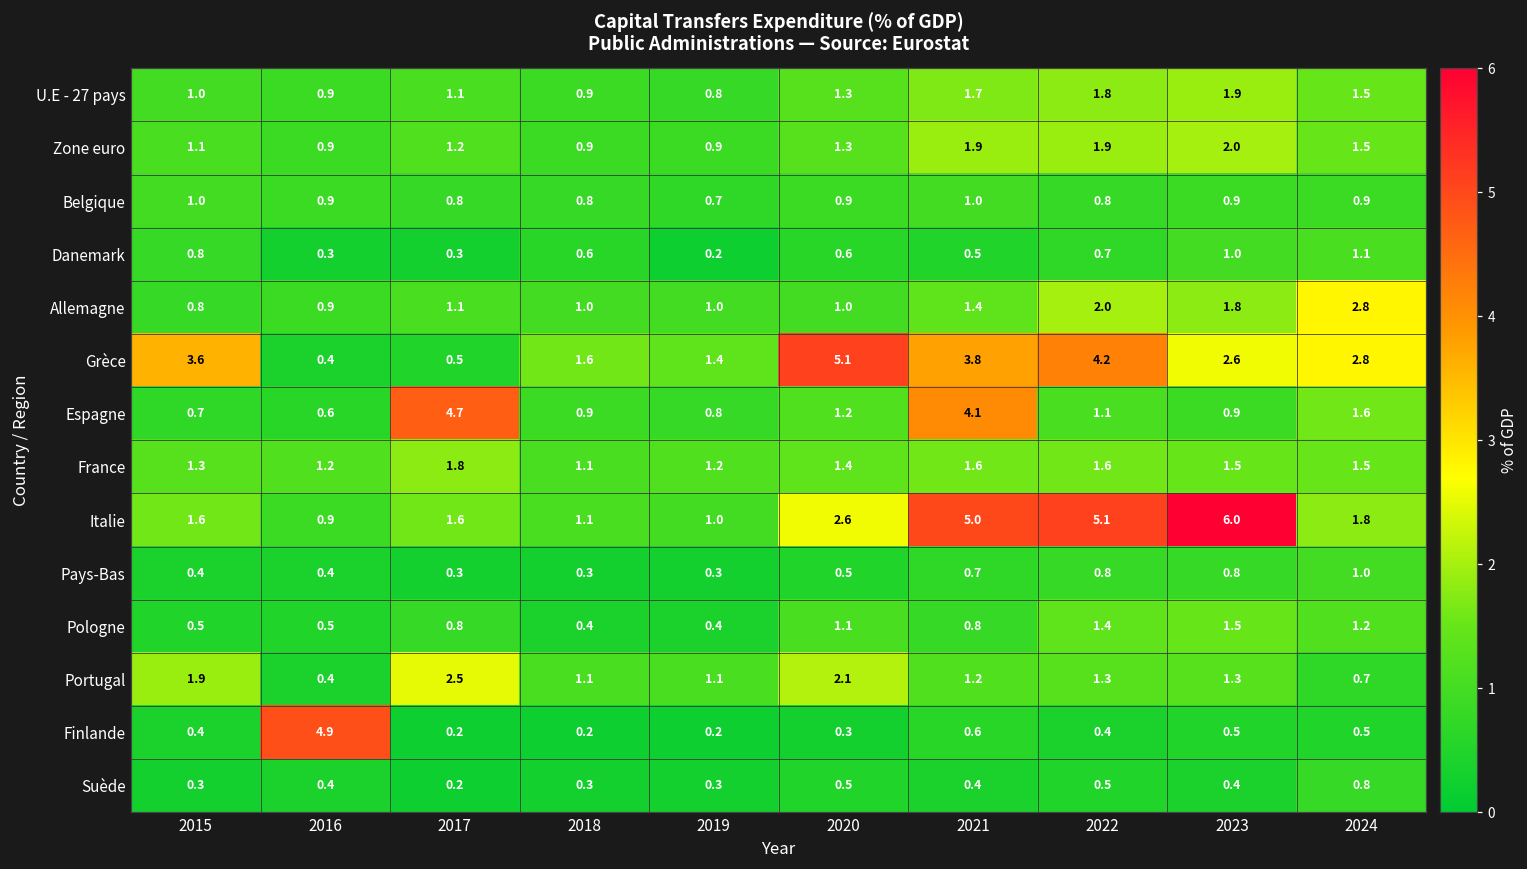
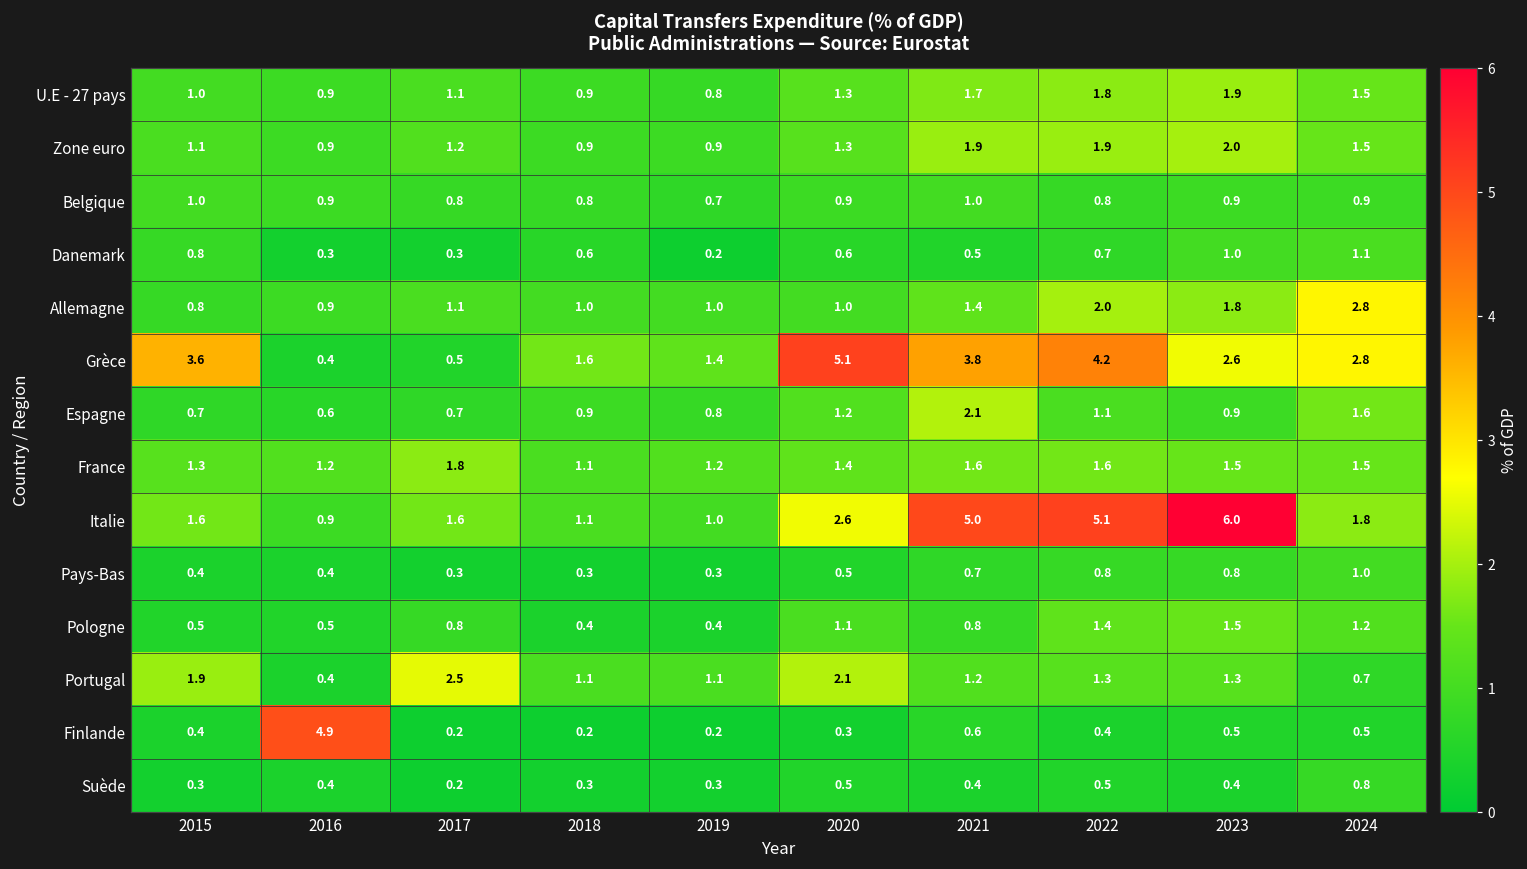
  {
    "U.E - 27 pays": {
      "2015": 1.0,
      "2016": 0.9,
      "2017": 1.1,
      "2018": 0.9,
      "2019": 0.8,
      "2020": 1.3,
      "2021": 1.7,
      "2022": 1.8,
      "2023": 1.9,
      "2024": 1.5
    },
    "Zone euro": {
      "2015": 1.1,
      "2016": 0.9,
      "2017": 1.2,
      "2018": 0.9,
      "2019": 0.9,
      "2020": 1.3,
      "2021": 1.9,
      "2022": 1.9,
      "2023": 2.0,
      "2024": 1.5
    },
    "Belgique": {
      "2015": 1.0,
      "2016": 0.9,
      "2017": 0.8,
      "2018": 0.8,
      "2019": 0.7,
      "2020": 0.9,
      "2021": 1.0,
      "2022": 0.8,
      "2023": 0.9,
      "2024": 0.9
    },
    "Danemark": {
      "2015": 0.8,
      "2016": 0.3,
      "2017": 0.3,
      "2018": 0.6,
      "2019": 0.2,
      "2020": 0.6,
      "2021": 0.5,
      "2022": 0.7,
      "2023": 1.0,
      "2024": 1.1
    },
    "Allemagne": {
      "2015": 0.8,
      "2016": 0.9,
      "2017": 1.1,
      "2018": 1.0,
      "2019": 1.0,
      "2020": 1.0,
      "2021": 1.4,
      "2022": 2.0,
      "2023": 1.8,
      "2024": 2.8
    },
    "Grèce": {
      "2015": 3.6,
      "2016": 0.4,
      "2017": 0.5,
      "2018": 1.6,
      "2019": 1.4,
      "2020": 5.1,
      "2021": 3.8,
      "2022": 4.2,
      "2023": 2.6,
      "2024": 2.8
    },
    "Espagne": {
      "2015": 0.7,
      "2016": 0.6,
-     "2017": 4.7,
+     "2017": 0.7,
      "2018": 0.9,
      "2019": 0.8,
      "2020": 1.2,
-     "2021": 4.1,
+     "2021": 2.1,
      "2022": 1.1,
      "2023": 0.9,
      "2024": 1.6
    },
    "France": {
      "2015": 1.3,
      "2016": 1.2,
      "2017": 1.8,
      "2018": 1.1,
      "2019": 1.2,
      "2020": 1.4,
      "2021": 1.6,
      "2022": 1.6,
      "2023": 1.5,
      "2024": 1.5
    },
    "Italie": {
      "2015": 1.6,
      "2016": 0.9,
      "2017": 1.6,
      "2018": 1.1,
      "2019": 1.0,
      "2020": 2.6,
      "2021": 5.0,
      "2022": 5.1,
      "2023": 6.0,
      "2024": 1.8
    },
    "Pays-Bas": {
      "2015": 0.4,
      "2016": 0.4,
      "2017": 0.3,
      "2018": 0.3,
      "2019": 0.3,
      "2020": 0.5,
      "2021": 0.7,
      "2022": 0.8,
      "2023": 0.8,
      "2024": 1.0
    },
    "Pologne": {
      "2015": 0.5,
      "2016": 0.5,
      "2017": 0.8,
      "2018": 0.4,
      "2019": 0.4,
      "2020": 1.1,
      "2021": 0.8,
      "2022": 1.4,
      "2023": 1.5,
      "2024": 1.2
    },
    "Portugal": {
      "2015": 1.9,
      "2016": 0.4,
      "2017": 2.5,
      "2018": 1.1,
      "2019": 1.1,
      "2020": 2.1,
      "2021": 1.2,
      "2022": 1.3,
      "2023": 1.3,
      "2024": 0.7
    },
    "Finlande": {
      "2015": 0.4,
      "2016": 4.9,
      "2017": 0.2,
      "2018": 0.2,
      "2019": 0.2,
      "2020": 0.3,
      "2021": 0.6,
      "2022": 0.4,
      "2023": 0.5,
      "2024": 0.5
    },
    "Suède": {
      "2015": 0.3,
      "2016": 0.4,
      "2017": 0.2,
      "2018": 0.3,
      "2019": 0.3,
      "2020": 0.5,
      "2021": 0.4,
      "2022": 0.5,
      "2023": 0.4,
      "2024": 0.8
    }
  }
